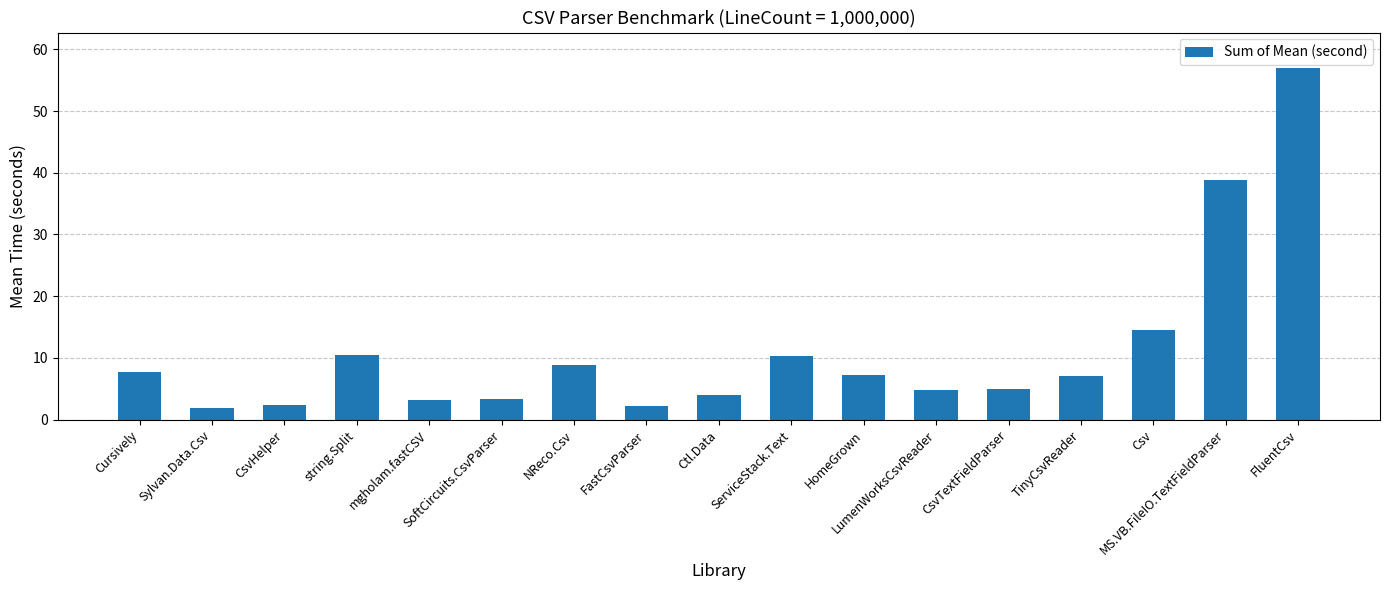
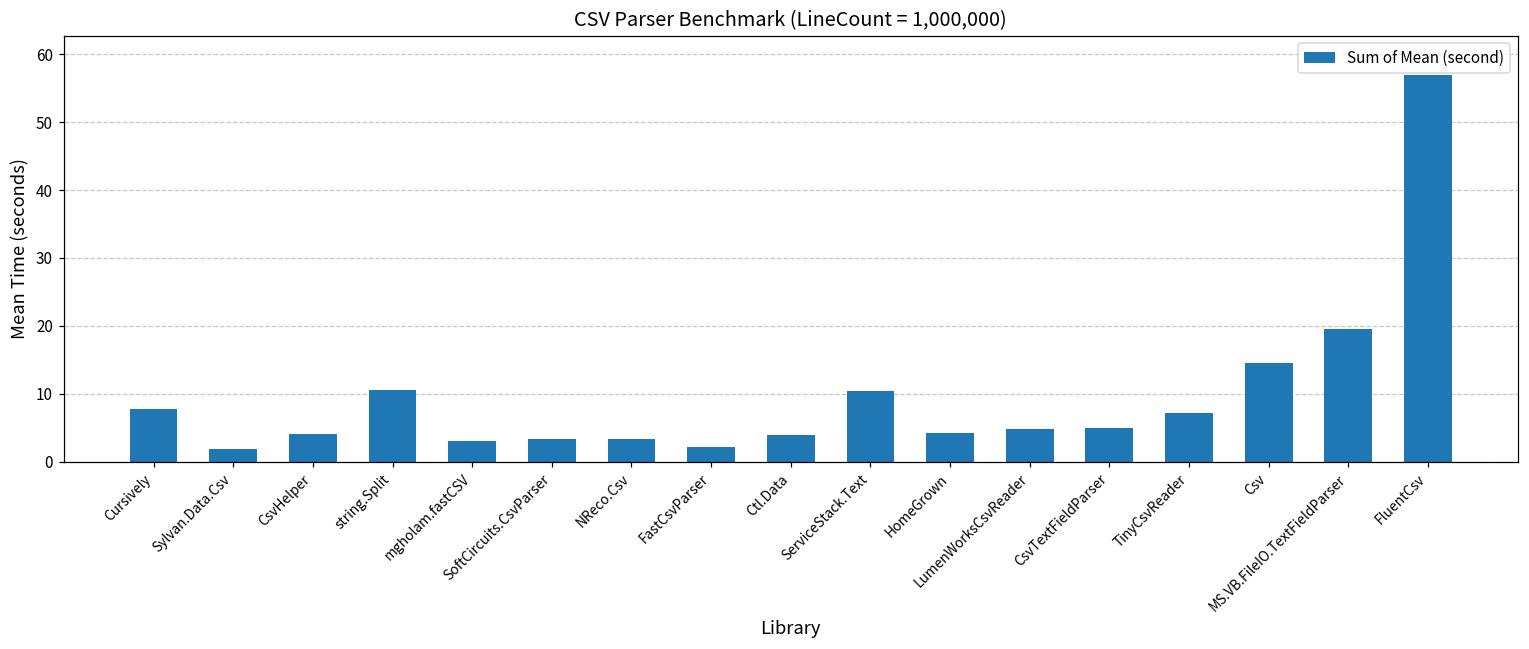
  {
    "Cursively": 8,
    "Sylvan.Data.Csv": 2,
-   "CsvHelper": 2,
+   "CsvHelper": 4,
    "string.Split": 11,
    "mgholam.fastCSV": 3,
    "SoftCircuits.CsvParser": 3,
-   "NReco.Csv": 9,
+   "NReco.Csv": 3,
    "FastCsvParser": 2,
    "Ctl.Data": 4,
    "ServiceStack.Text": 10,
-   "HomeGrown": 7,
+   "HomeGrown": 4,
    "LumenWorksCsvReader": 5,
    "CsvTextFieldParser": 5,
    "TinyCsvReader": 7,
    "Csv": 14,
-   "MS.VB.FileIO.TextFieldParser": 39,
+   "MS.VB.FileIO.TextFieldParser": 20,
    "FluentCsv": 57
  }
